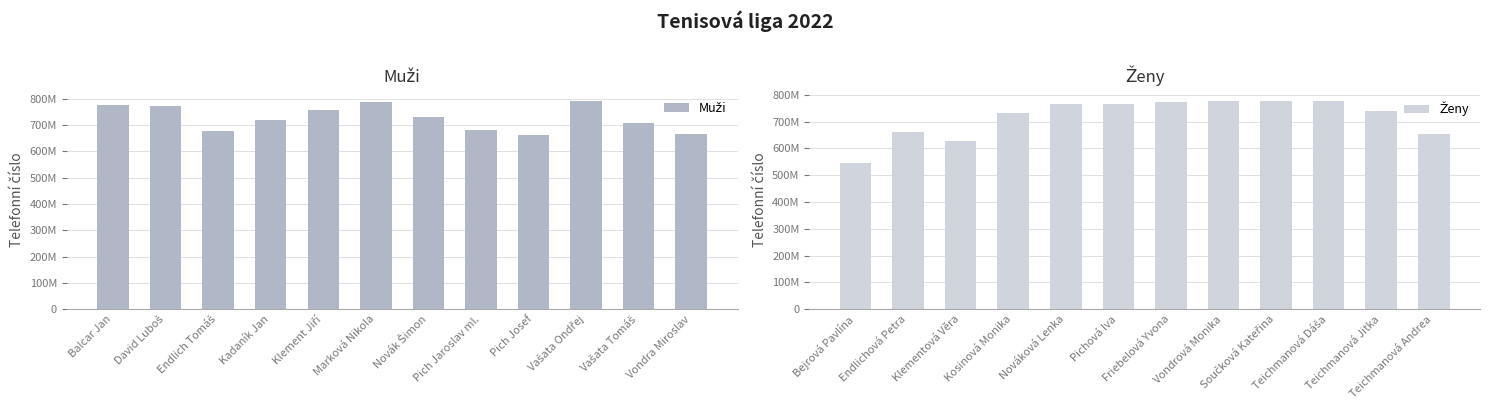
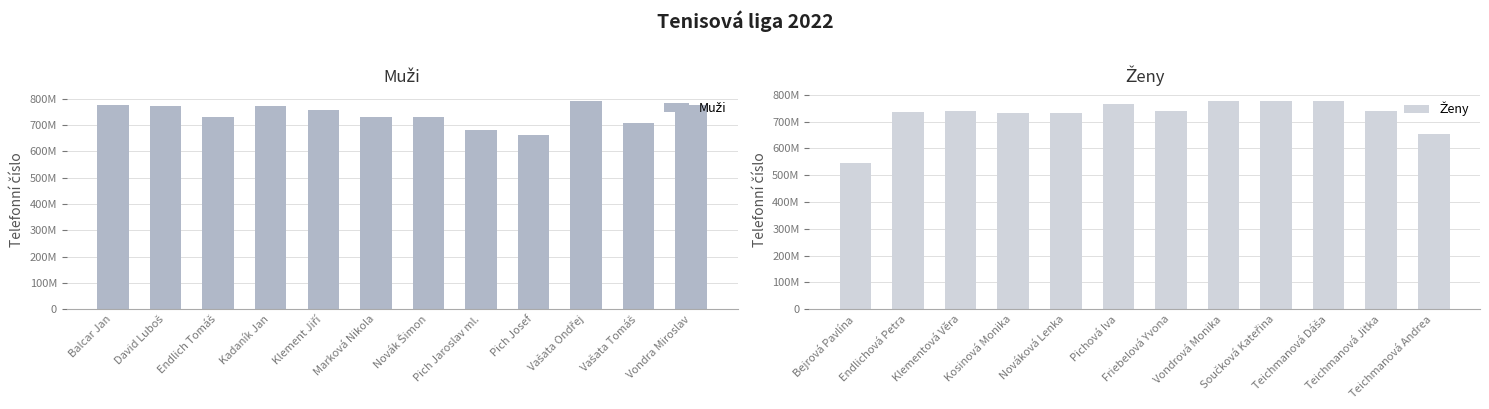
  {
    "Muži": {
      "Balcar Jan": 780000000,
      "David Luboš": 770000000,
-     "Endlich Tomáš": 680000000,
-     "Kadaník Jan": 720000000,
+     "Endlich Tomáš": 730000000,
+     "Kadaník Jan": 770000000,
      "Klement Jiří": 760000000,
-     "Marková Nikola": 790000000,
+     "Marková Nikola": 730000000,
      "Novák Šimon": 730000000,
      "Pich Jaroslav ml.": 680000000,
      "Pich Josef": 660000000,
      "Vašata Ondřej": 790000000,
      "Vašata Tomáš": 710000000,
-     "Vondra Miroslav": 670000000
+     "Vondra Miroslav": 780000000
    },
    "Ženy": {
      "Bejrová Pavlína": 550000000,
-     "Endlichová Petra": 660000000,
-     "Klementová Věra": 630000000,
+     "Endlichová Petra": 730000000,
+     "Klementová Věra": 740000000,
      "Kosinová Monika": 730000000,
-     "Nováková Lenka": 770000000,
+     "Nováková Lenka": 730000000,
      "Pichová Iva": 770000000,
-     "Friebelová Yvona": 770000000,
+     "Friebelová Yvona": 740000000,
      "Vondrová Monika": 780000000,
      "Součková Kateřina": 780000000,
      "Teichmanová Dáša": 780000000,
      "Teichmanová Jitka": 740000000,
      "Teichmanová Andrea": 650000000
    }
  }
